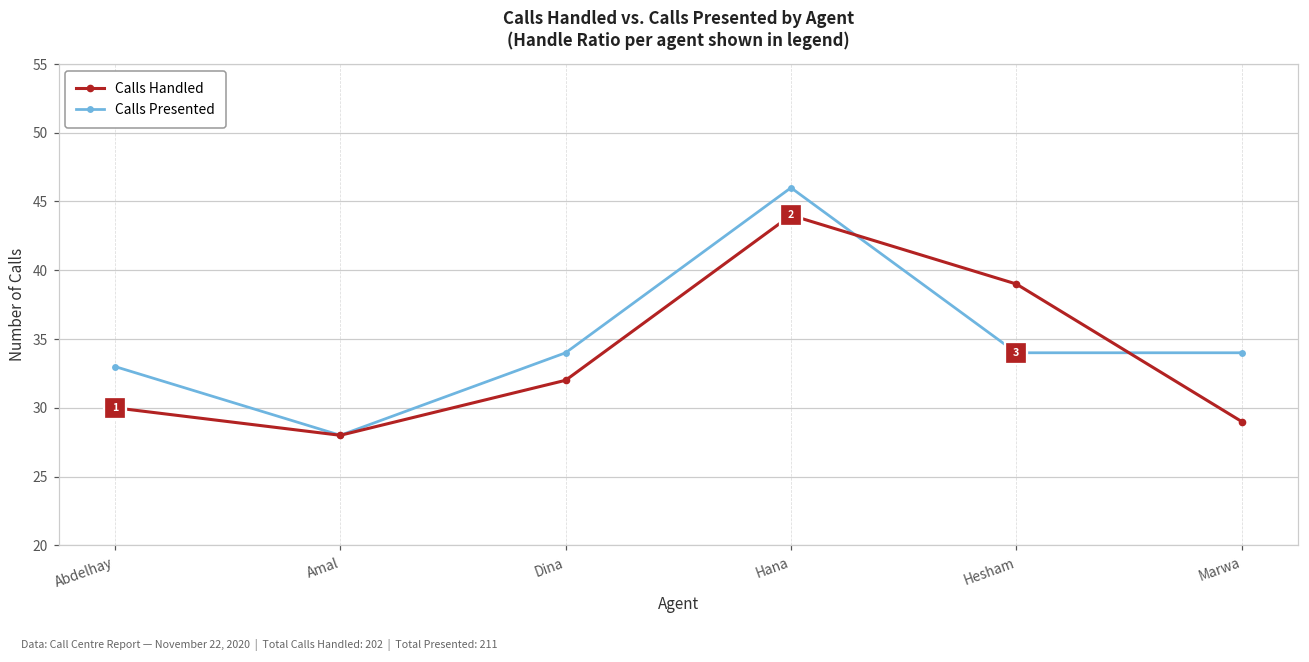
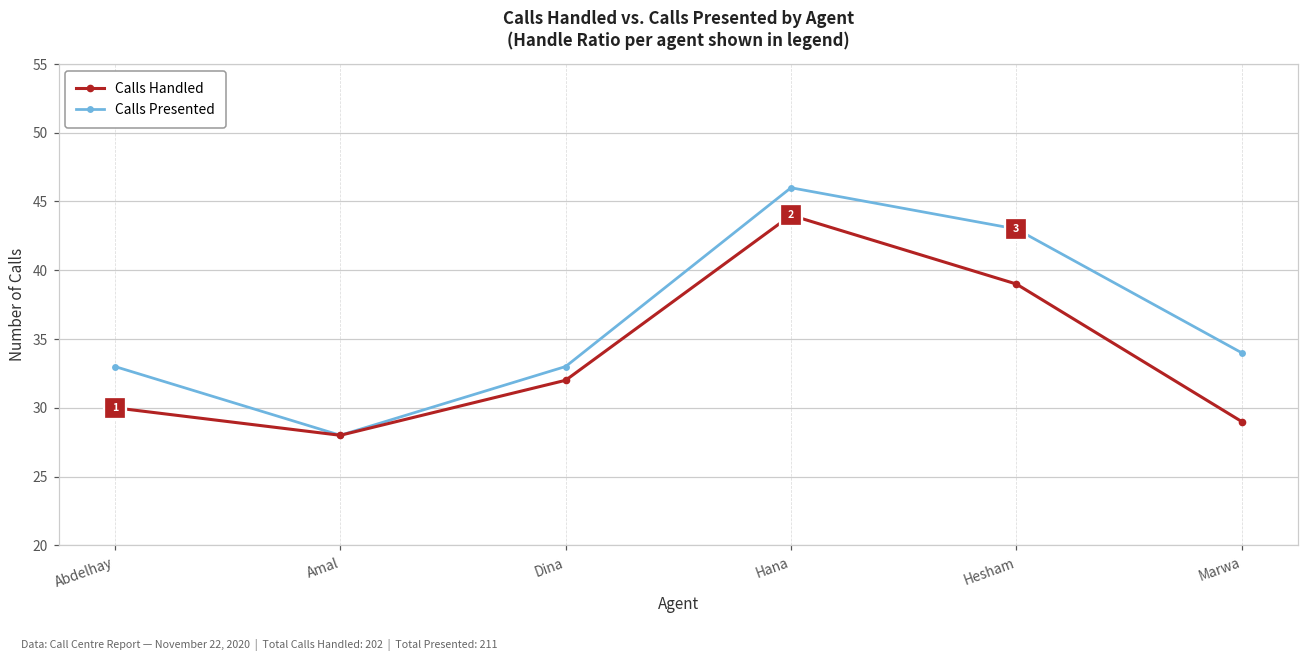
  {
    "Calls Presented": {
      "Abdelhay": 33,
-     "Dina": 34,
+     "Dina": 33,
      "Hana": 46,
-     "Hesham": 34,
+     "Hesham": 43,
      "Marwa": 34
    }
  }
